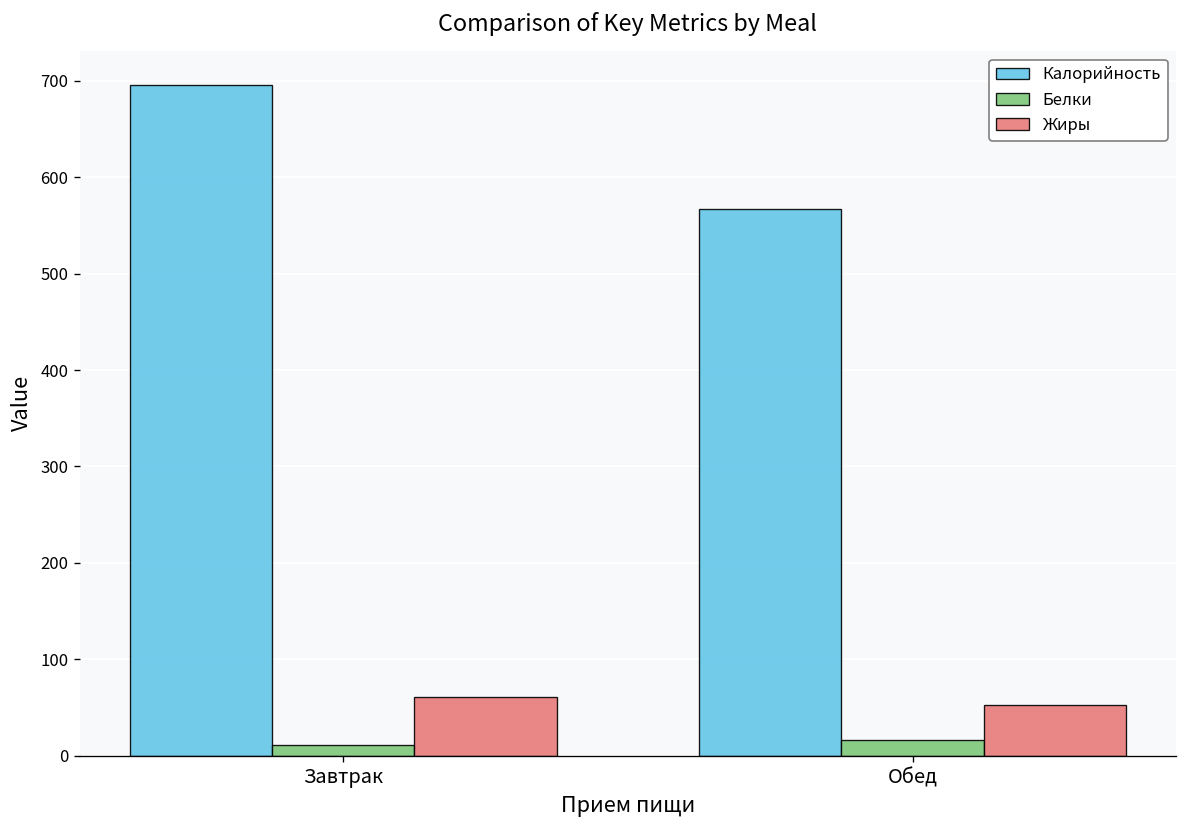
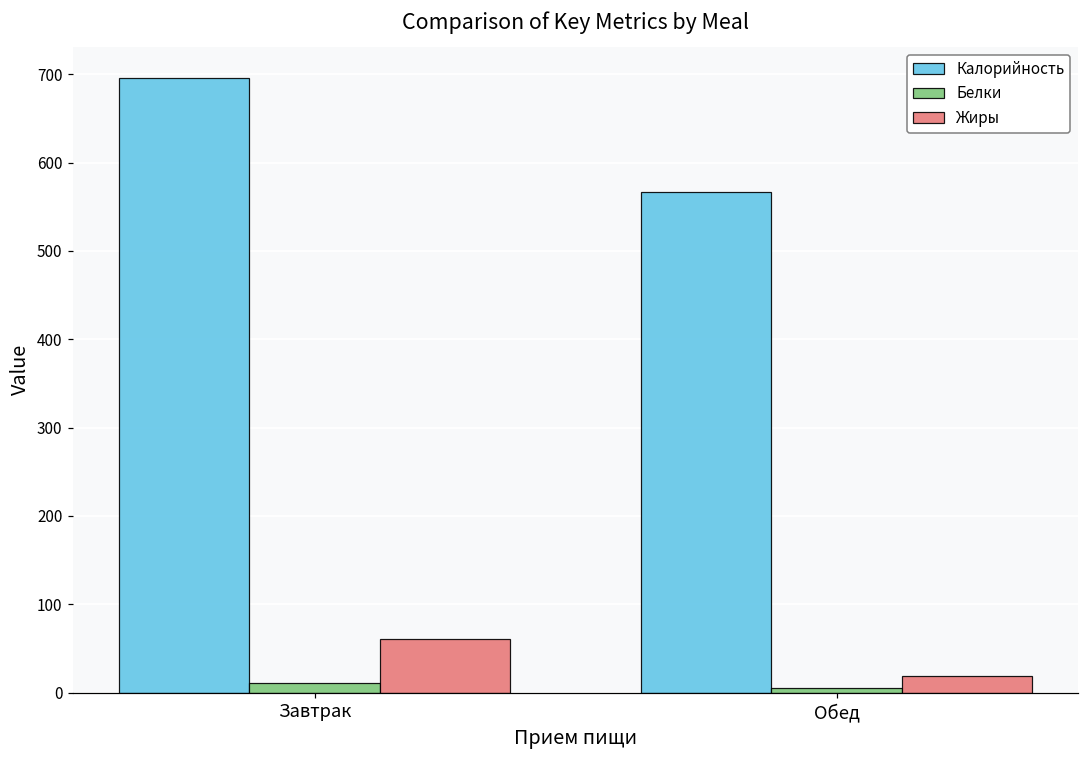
  {
    "Калорийность": {
      "Завтрак": 700,
      "Обед": 570
    },
    "Белки": {
      "Завтрак": 10,
-     "Обед": 20
+     "Обед": 10
    },
    "Жиры": {
      "Завтрак": 60,
-     "Обед": 50
+     "Обед": 20
    }
  }
